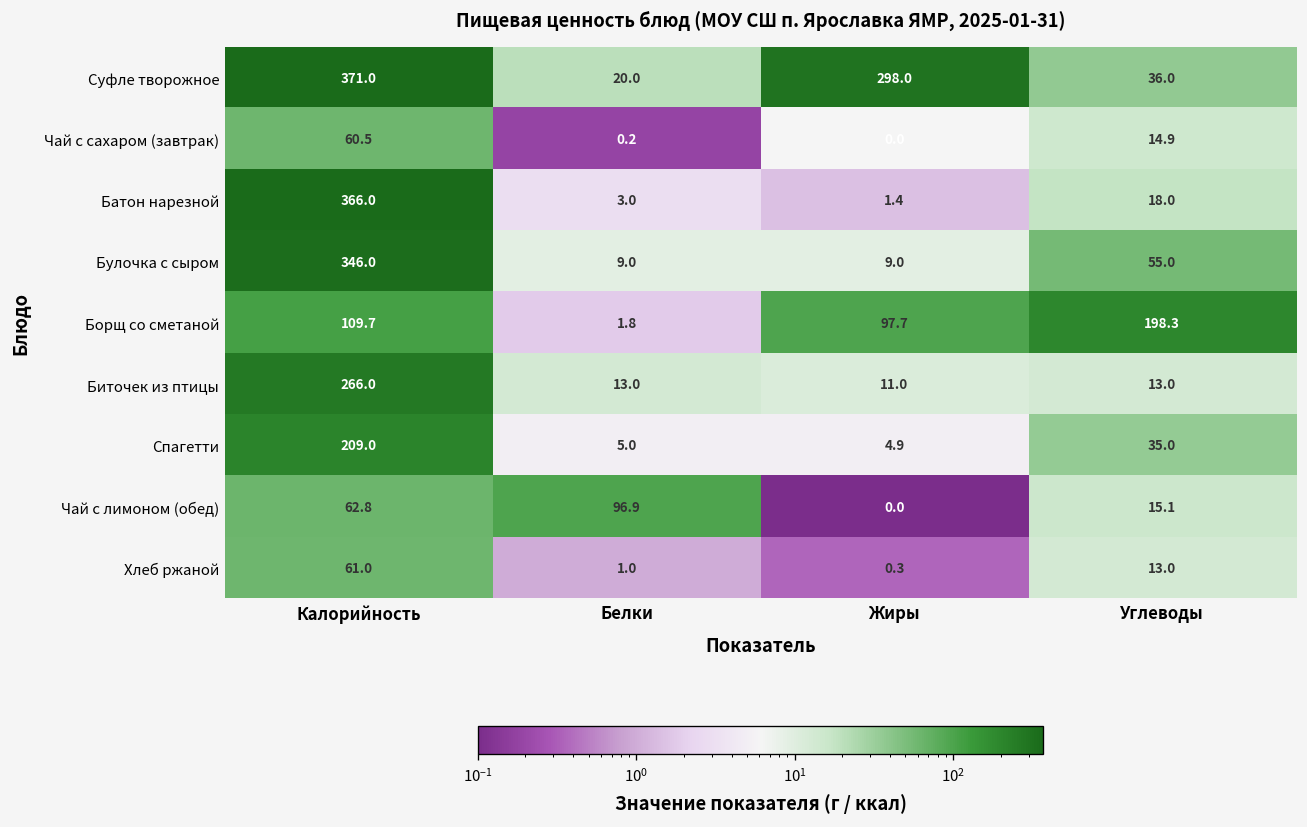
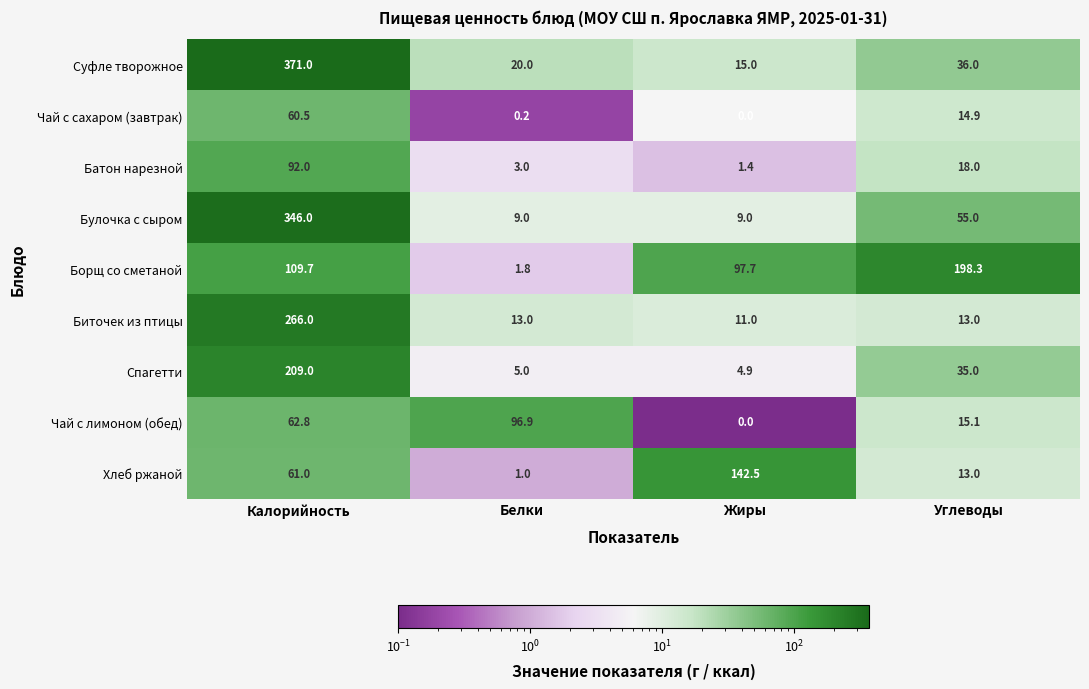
  {
    "Суфле творожное": {
      "Калорийность": 371.0,
      "Белки": 20.0,
-     "Жиры": 298.0,
+     "Жиры": 15.0,
      "Углеводы": 36.0
    },
    "Чай с сахаром (завтрак)": {
      "Калорийность": 60.5,
      "Белки": 0.2,
      "Углеводы": 14.9
    },
    "Батон нарезной": {
-     "Калорийность": 366.0,
+     "Калорийность": 92.0,
      "Белки": 3.0,
      "Жиры": 1.4,
      "Углеводы": 18.0
    },
    "Булочка с сыром": {
      "Калорийность": 346.0,
      "Белки": 9.0,
      "Жиры": 9.0,
      "Углеводы": 55.0
    },
    "Борщ со сметаной": {
      "Калорийность": 109.7,
      "Белки": 1.8,
      "Жиры": 97.7,
      "Углеводы": 198.3
    },
    "Биточек из птицы": {
      "Калорийность": 266.0,
      "Белки": 13.0,
      "Жиры": 11.0,
      "Углеводы": 13.0
    },
    "Спагетти": {
      "Калорийность": 209.0,
      "Белки": 5.0,
      "Жиры": 4.9,
      "Углеводы": 35.0
    },
    "Чай с лимоном (обед)": {
      "Калорийность": 62.8,
      "Белки": 96.9,
      "Жиры": 0.0,
      "Углеводы": 15.1
    },
    "Хлеб ржаной": {
      "Калорийность": 61.0,
      "Белки": 1.0,
-     "Жиры": 0.3,
+     "Жиры": 142.5,
      "Углеводы": 13.0
    }
  }
